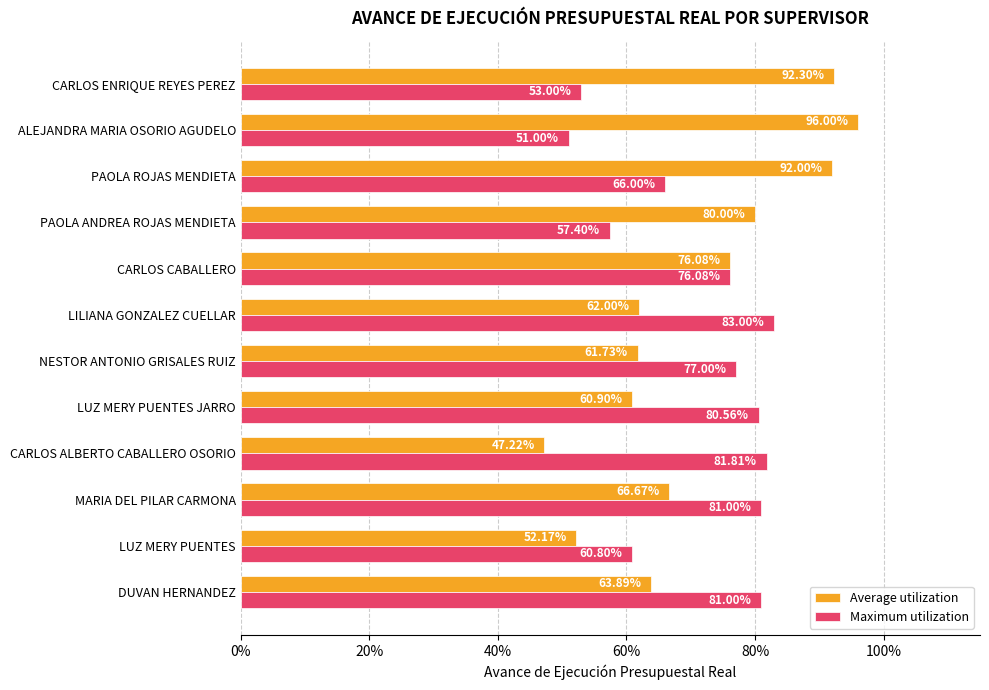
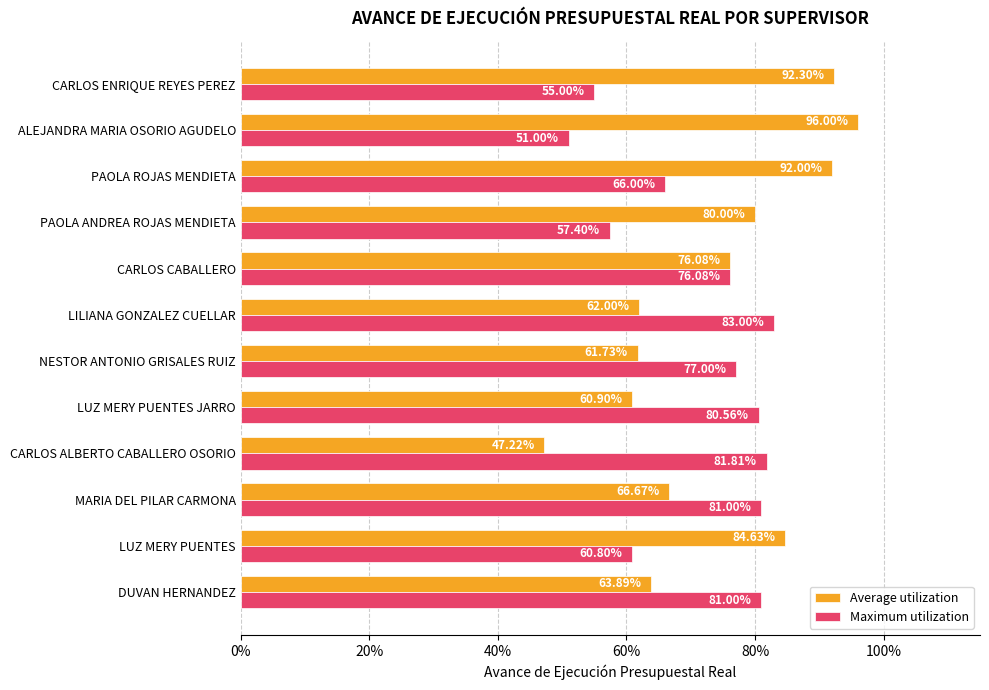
  {
    "Average utilization": {
      "CARLOS ENRIQUE REYES PEREZ": "92.30%",
      "ALEJANDRA MARIA OSORIO AGUDELO": "96.00%",
      "PAOLA ROJAS MENDIETA": "92.00%",
      "PAOLA ANDREA ROJAS MENDIETA": "80.00%",
      "CARLOS CABALLERO": "76.08%",
      "LILIANA GONZALEZ CUELLAR": "62.00%",
      "NESTOR ANTONIO GRISALES RUIZ": "61.73%",
      "LUZ MERY PUENTES JARRO": "60.90%",
      "CARLOS ALBERTO CABALLERO OSORIO": "47.22%",
      "MARIA DEL PILAR CARMONA": "66.67%",
-     "LUZ MERY PUENTES": "52.17%",
+     "LUZ MERY PUENTES": "84.63%",
      "DUVAN HERNANDEZ": "63.89%"
    },
    "Maximum utilization": {
-     "CARLOS ENRIQUE REYES PEREZ": "53.00%",
+     "CARLOS ENRIQUE REYES PEREZ": "55.00%",
      "ALEJANDRA MARIA OSORIO AGUDELO": "51.00%",
      "PAOLA ROJAS MENDIETA": "66.00%",
      "PAOLA ANDREA ROJAS MENDIETA": "57.40%",
      "CARLOS CABALLERO": "76.08%",
      "LILIANA GONZALEZ CUELLAR": "83.00%",
      "NESTOR ANTONIO GRISALES RUIZ": "77.00%",
      "LUZ MERY PUENTES JARRO": "80.56%",
      "CARLOS ALBERTO CABALLERO OSORIO": "81.81%",
      "MARIA DEL PILAR CARMONA": "81.00%",
      "LUZ MERY PUENTES": "60.80%",
      "DUVAN HERNANDEZ": "81.00%"
    }
  }
